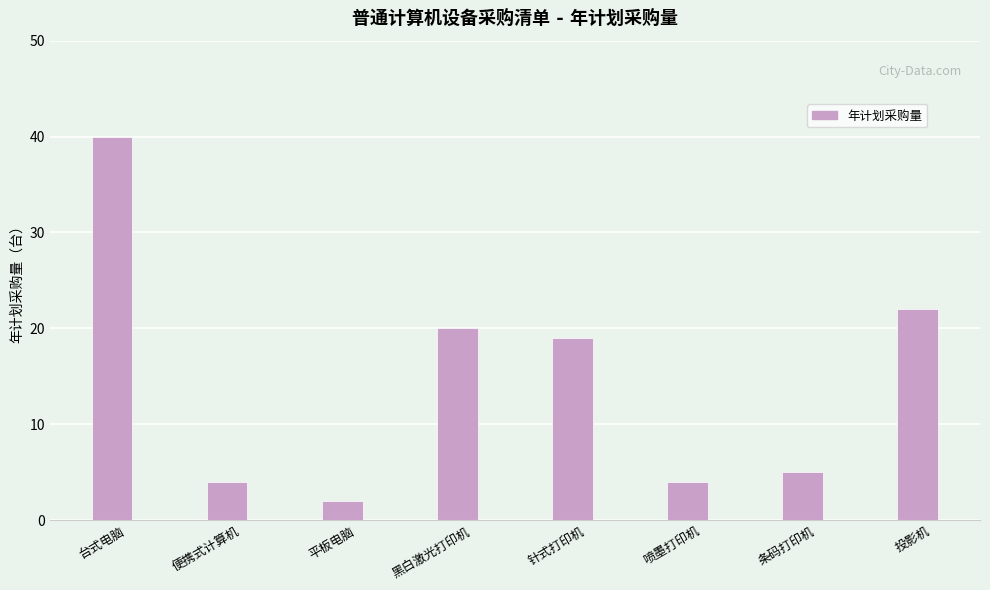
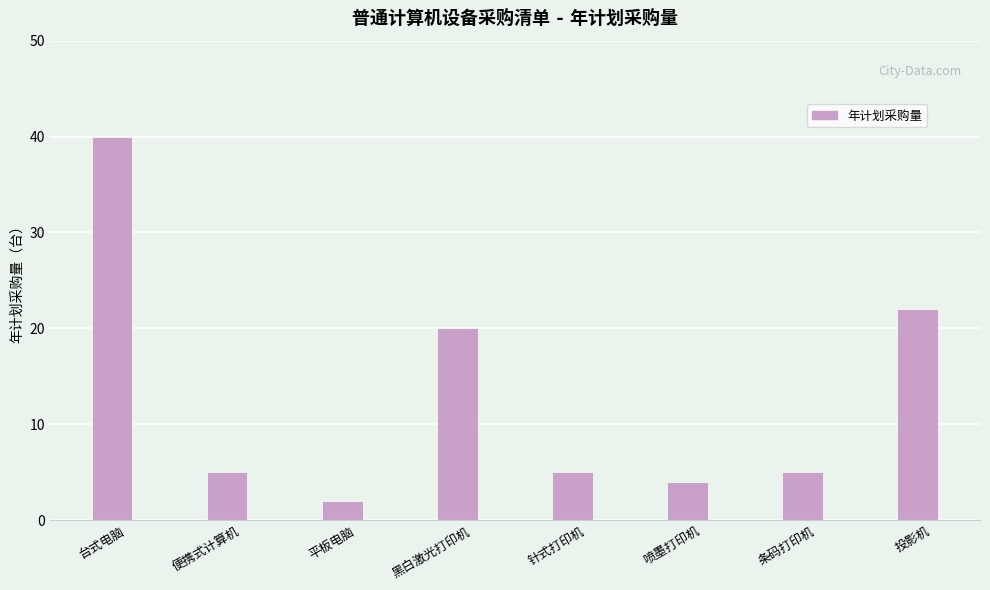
  {
    "台式电脑": 40,
-   "便携式计算机": 4,
+   "便携式计算机": 5,
    "平板电脑": 2,
    "黑白激光打印机": 20,
-   "针式打印机": 19,
+   "针式打印机": 5,
    "喷墨打印机": 4,
    "条码打印机": 5,
    "投影机": 22
  }
